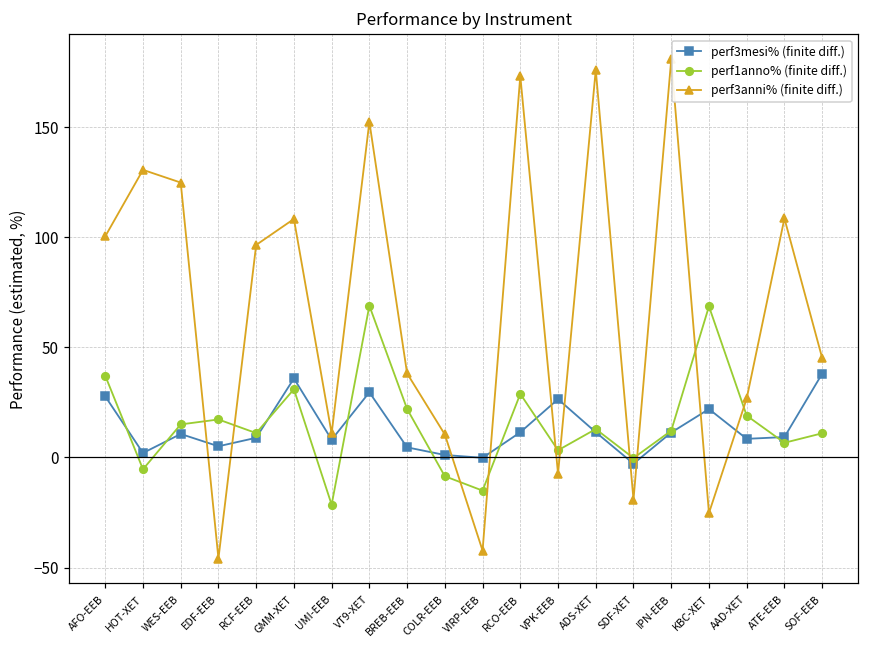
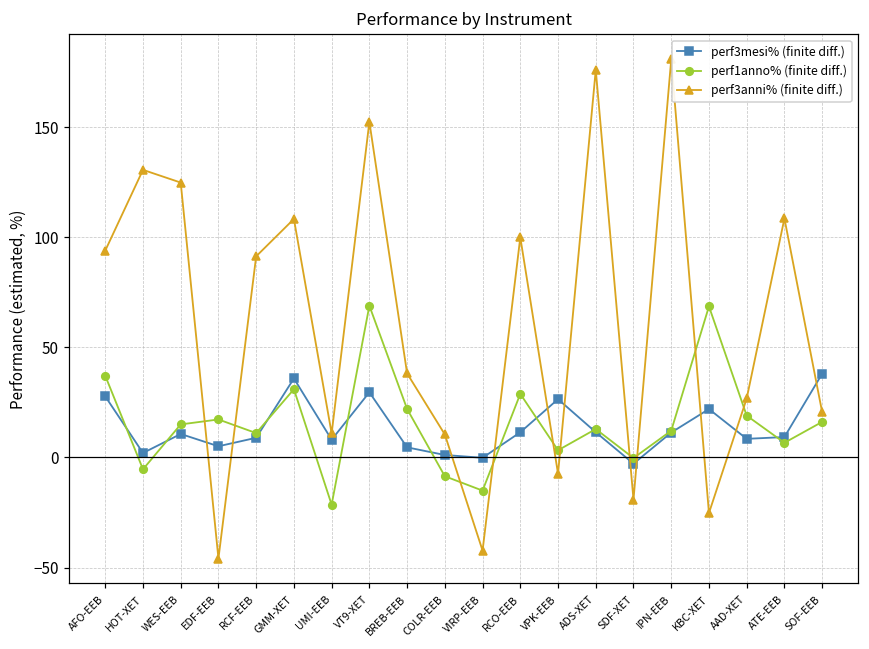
  {
    "perf3mesi% (finite diff.)": {
      "AFO-EEB": 28,
      "HOT-XET": 2,
      "WES-EEB": 11,
      "EDF-EEB": 5,
      "RCF-EEB": 9,
      "GMM-XET": 36,
      "UMI-EEB": 8,
      "VT9-XET": 30,
      "BREB-EEB": 5,
      "COLR-EEB": 1,
      "VIRP-EEB": 0,
      "RCO-EEB": 11,
      "VPK-EEB": 26,
      "ADS-XET": 11,
      "SDF-XET": -3,
      "KBC-XET": 22,
      "AAD-XET": 8,
      "ATE-EEB": 9,
      "SOF-EEB": 38
    },
    "perf1anno% (finite diff.)": {
      "AFO-EEB": 37,
      "HOT-XET": -5,
      "WES-EEB": 15,
      "EDF-EEB": 17,
      "RCF-EEB": 11,
      "GMM-XET": 31,
      "UMI-EEB": -21,
      "VT9-XET": 69,
      "BREB-EEB": 22,
      "COLR-EEB": -9,
      "VIRP-EEB": -15,
      "RCO-EEB": 29,
      "VPK-EEB": 3,
      "ADS-XET": 13,
      "SDF-XET": 0,
      "KBC-XET": 69,
      "AAD-XET": 19,
      "ATE-EEB": 7,
-     "SOF-EEB": 11
+     "SOF-EEB": 16
    },
    "perf3anni% (finite diff.)": {
-     "AFO-EEB": 100,
+     "AFO-EEB": 94,
      "HOT-XET": 131,
      "WES-EEB": 125,
      "EDF-EEB": -46,
-     "RCF-EEB": 97,
+     "RCF-EEB": 91,
      "GMM-XET": 108,
      "UMI-EEB": 11,
      "VT9-XET": 152,
      "BREB-EEB": 38,
      "COLR-EEB": 10,
      "VIRP-EEB": -42,
-     "RCO-EEB": 173,
+     "RCO-EEB": 100,
      "VPK-EEB": -7,
      "ADS-XET": 176,
      "SDF-XET": -19,
      "KBC-XET": -25,
      "AAD-XET": 27,
      "ATE-EEB": 109,
-     "SOF-EEB": 45
+     "SOF-EEB": 21
    }
  }
